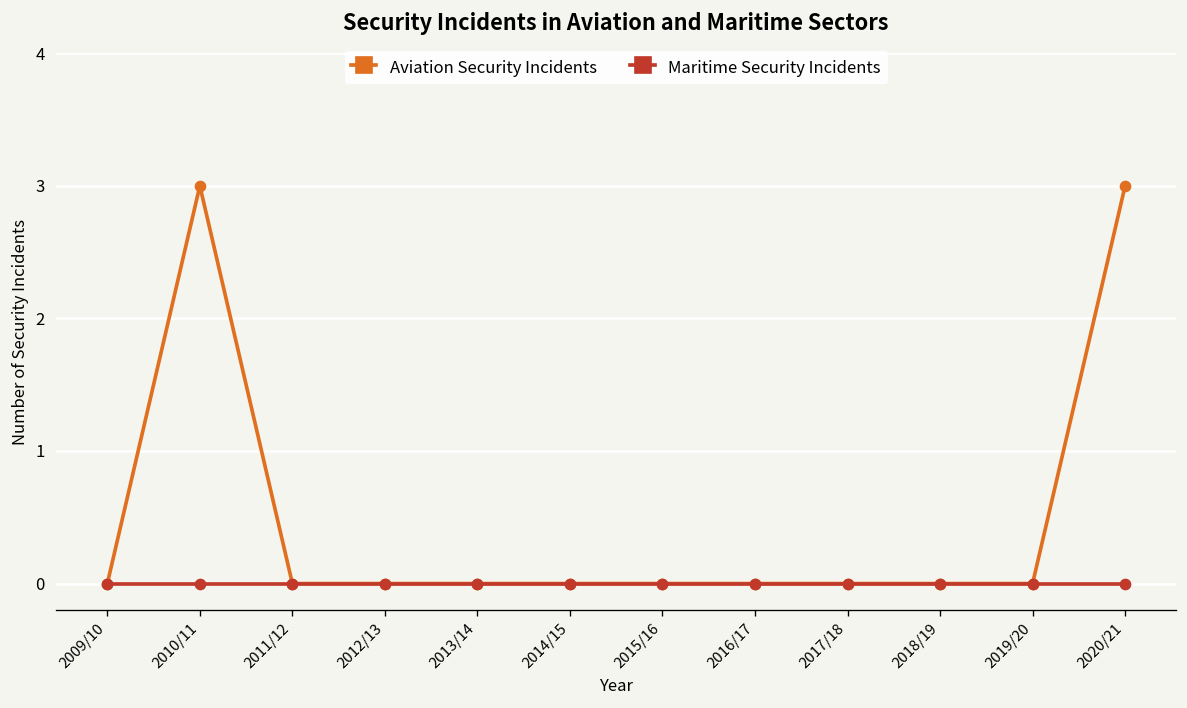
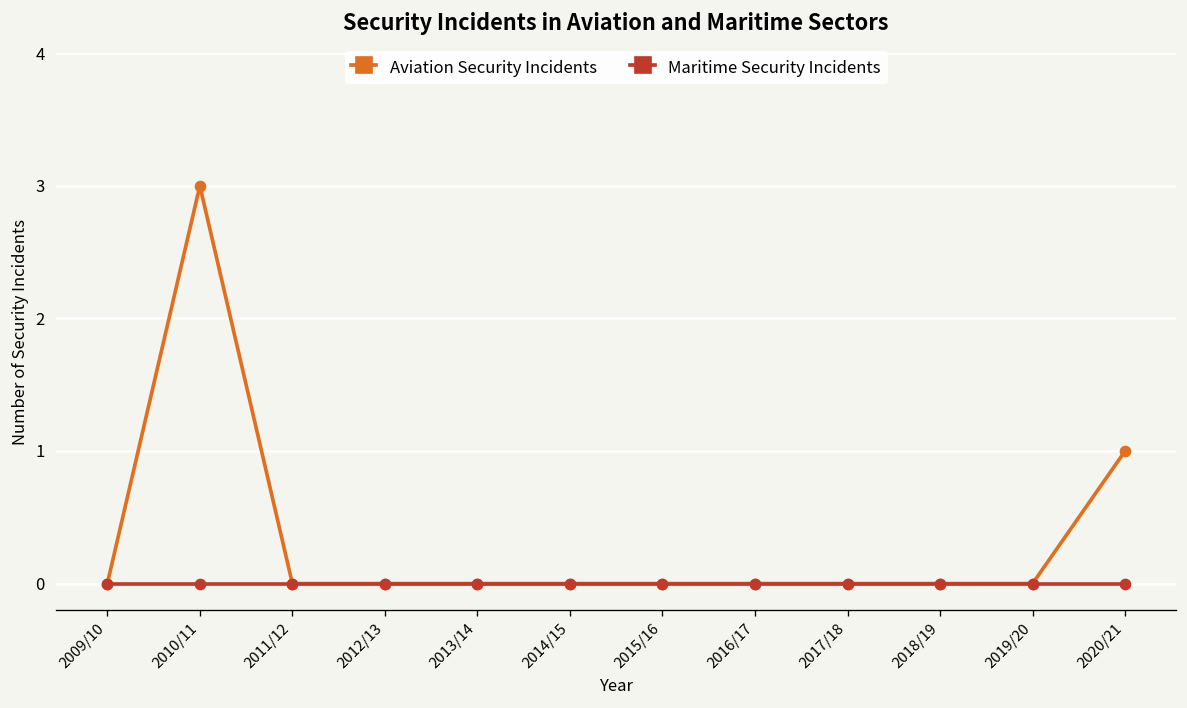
  {
    "Aviation Security Incidents": {
      "2010/11": 3,
-     "2020/21": 3
+     "2020/21": 1
    },
    "Maritime Security Incidents": {
      "2010/11": 0,
      "2020/21": 0
    }
  }
